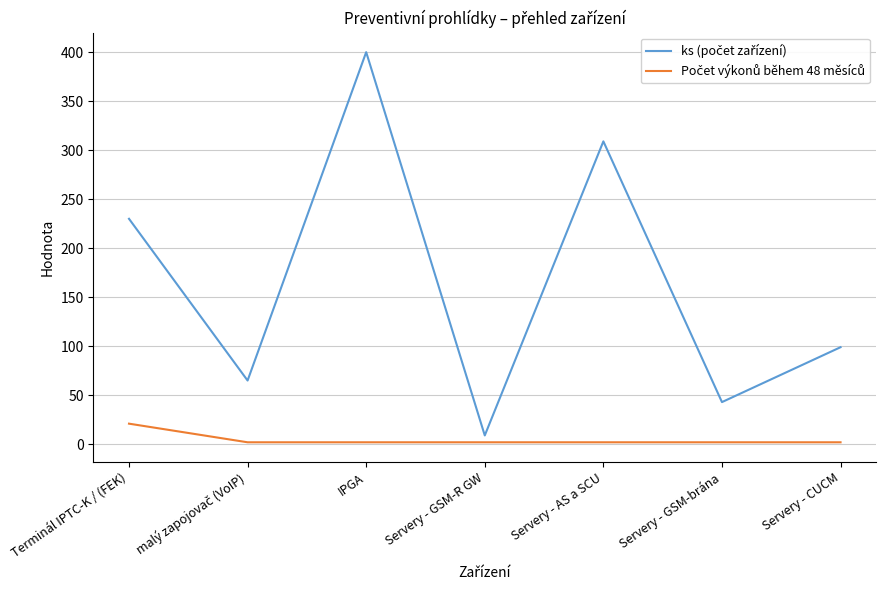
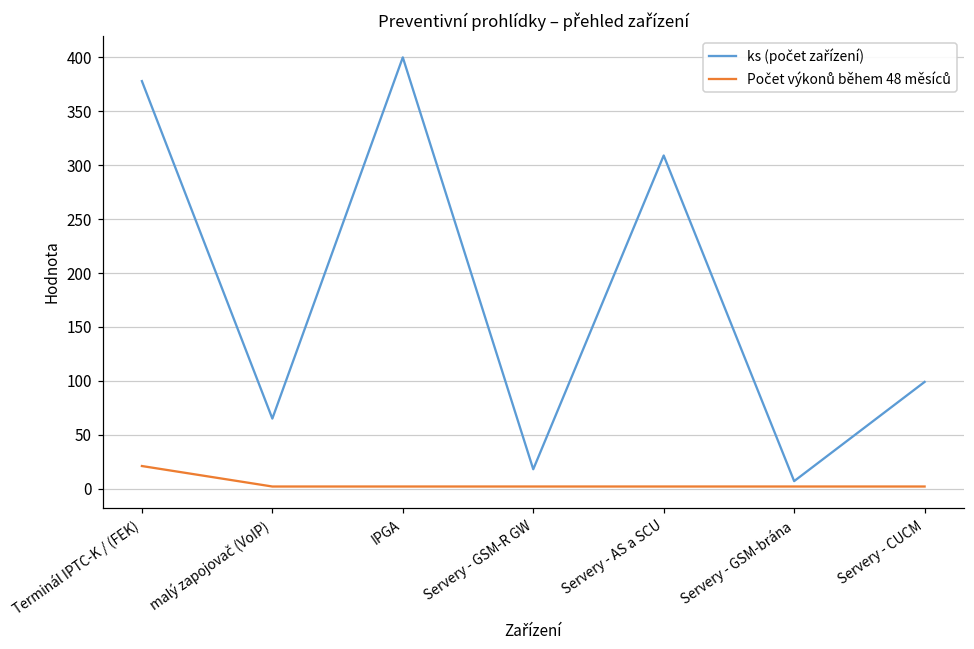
  {
    "ks (počet zařízení)": {
-     "Terminál IPTC-K / (FEK)": 230,
+     "Terminál IPTC-K / (FEK)": 380,
      "malý zapojovač (VoIP)": 70,
      "IPGA": 400,
-     "Servery - GSM-R GW": 10,
+     "Servery - GSM-R GW": 20,
      "Servery - AS a SCU": 310,
-     "Servery - GSM-brána": 40,
+     "Servery - GSM-brána": 10,
      "Servery - CUCM": 100
    },
    "Počet výkonů během 48 měsíců": {
      "Terminál IPTC-K / (FEK)": 20,
      "malý zapojovač (VoIP)": 0,
      "IPGA": 0,
      "Servery - GSM-R GW": 0,
      "Servery - AS a SCU": 0,
      "Servery - GSM-brána": 0,
      "Servery - CUCM": 0
    }
  }
